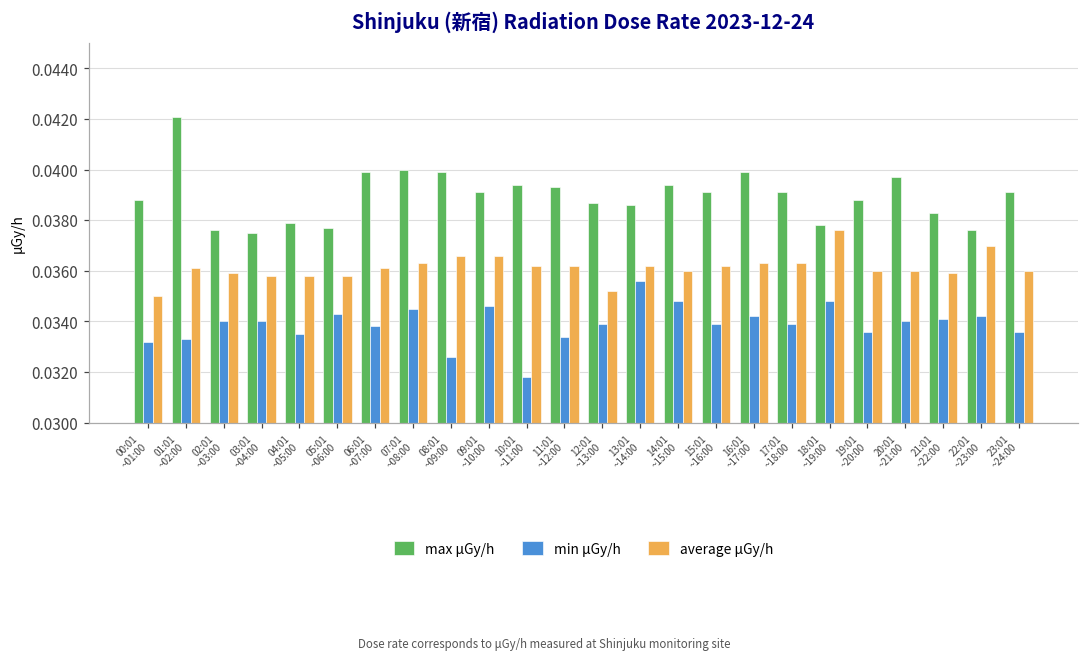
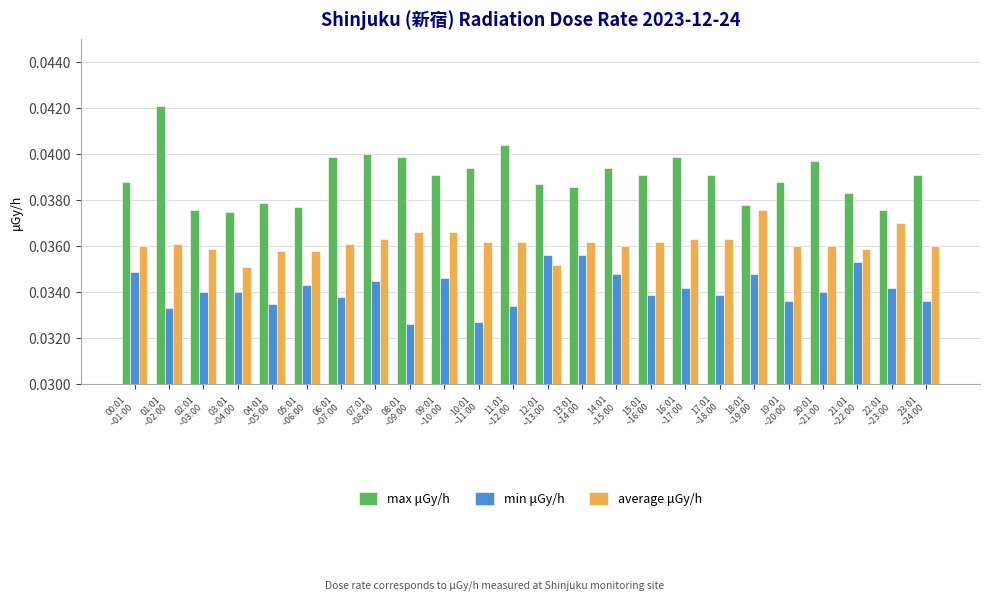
  {
    "max μGy/h": {
      "00:01 ~01:00": 0.0388,
      "01:01 ~02:00": 0.0421,
      "02:01 ~03:00": 0.0376,
      "03:01 ~04:00": 0.0375,
      "04:01 ~05:00": 0.0379,
      "05:01 ~06:00": 0.0377,
      "06:01 ~07:00": 0.0399,
      "07:01 ~08:00": 0.0400,
      "08:01 ~09:00": 0.0399,
      "09:01 ~10:00": 0.0391,
      "10:01 ~11:00": 0.0394,
-     "11:01 ~12:00": 0.0393,
+     "11:01 ~12:00": 0.0404,
      "12:01 ~13:00": 0.0387,
      "13:01 ~14:00": 0.0386,
      "14:01 ~15:00": 0.0394,
      "15:01 ~16:00": 0.0391,
      "16:01 ~17:00": 0.0399,
      "17:01 ~18:00": 0.0391,
      "18:01 ~19:00": 0.0378,
      "19:01 ~20:00": 0.0388,
      "20:01 ~21:00": 0.0397,
      "21:01 ~22:00": 0.0383,
      "22:01 ~23:00": 0.0376,
      "23:01 ~24:00": 0.0391
    },
    "min μGy/h": {
-     "00:01 ~01:00": 0.0332,
+     "00:01 ~01:00": 0.0349,
      "01:01 ~02:00": 0.0333,
      "02:01 ~03:00": 0.0340,
      "03:01 ~04:00": 0.0340,
      "04:01 ~05:00": 0.0335,
      "05:01 ~06:00": 0.0343,
      "06:01 ~07:00": 0.0338,
      "07:01 ~08:00": 0.0345,
      "08:01 ~09:00": 0.0326,
      "09:01 ~10:00": 0.0346,
-     "10:01 ~11:00": 0.0318,
+     "10:01 ~11:00": 0.0327,
      "11:01 ~12:00": 0.0334,
-     "12:01 ~13:00": 0.0339,
+     "12:01 ~13:00": 0.0356,
      "13:01 ~14:00": 0.0356,
      "14:01 ~15:00": 0.0348,
      "15:01 ~16:00": 0.0339,
      "16:01 ~17:00": 0.0342,
      "17:01 ~18:00": 0.0339,
      "18:01 ~19:00": 0.0348,
      "19:01 ~20:00": 0.0336,
      "20:01 ~21:00": 0.0340,
-     "21:01 ~22:00": 0.0341,
+     "21:01 ~22:00": 0.0353,
      "22:01 ~23:00": 0.0342,
      "23:01 ~24:00": 0.0336
    },
    "average μGy/h": {
-     "00:01 ~01:00": 0.035,
+     "00:01 ~01:00": 0.036,
      "01:01 ~02:00": 0.0361,
      "02:01 ~03:00": 0.0359,
-     "03:01 ~04:00": 0.0358,
+     "03:01 ~04:00": 0.0351,
      "04:01 ~05:00": 0.0358,
      "05:01 ~06:00": 0.0358,
      "06:01 ~07:00": 0.0361,
      "07:01 ~08:00": 0.0363,
      "08:01 ~09:00": 0.0366,
      "09:01 ~10:00": 0.0366,
      "10:01 ~11:00": 0.0362,
      "11:01 ~12:00": 0.0362,
      "12:01 ~13:00": 0.0352,
      "13:01 ~14:00": 0.0362,
      "14:01 ~15:00": 0.0360,
      "15:01 ~16:00": 0.0362,
      "16:01 ~17:00": 0.0363,
      "17:01 ~18:00": 0.0363,
      "18:01 ~19:00": 0.0376,
      "19:01 ~20:00": 0.0360,
      "20:01 ~21:00": 0.0360,
      "21:01 ~22:00": 0.0359,
      "22:01 ~23:00": 0.0370,
      "23:01 ~24:00": 0.0360
    }
  }
